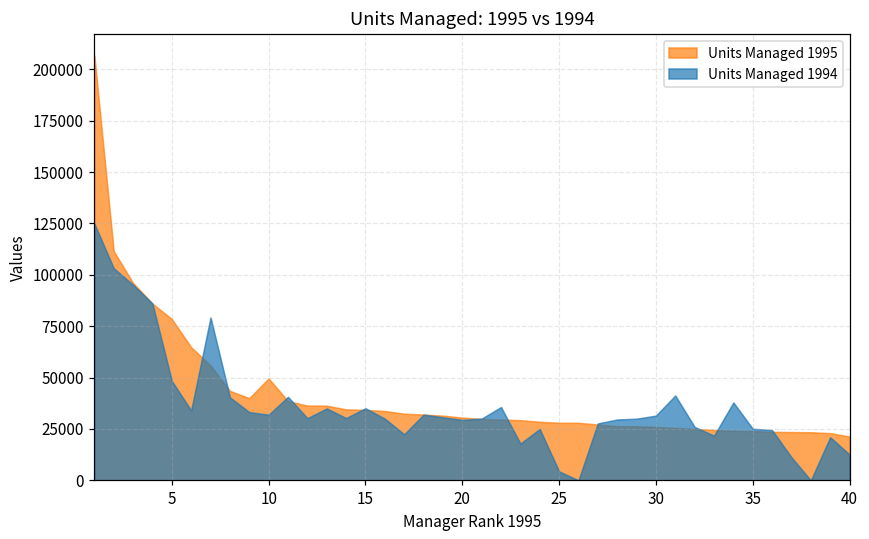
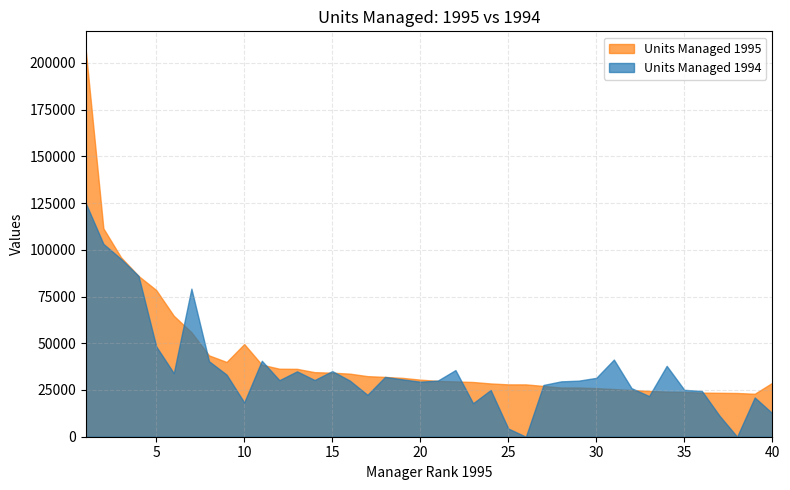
  {
    "Units Managed 1995": {
      "5": 79000,
      "10": 50000,
      "25": 28000,
      "30": 26000,
-     "40": 21000
+     "40": 29000
    },
    "Units Managed 1994": {
      "5": 48000,
-     "10": 32000,
+     "10": 18000,
      "25": 4000,
      "30": 32000,
      "40": 13000
    }
  }
